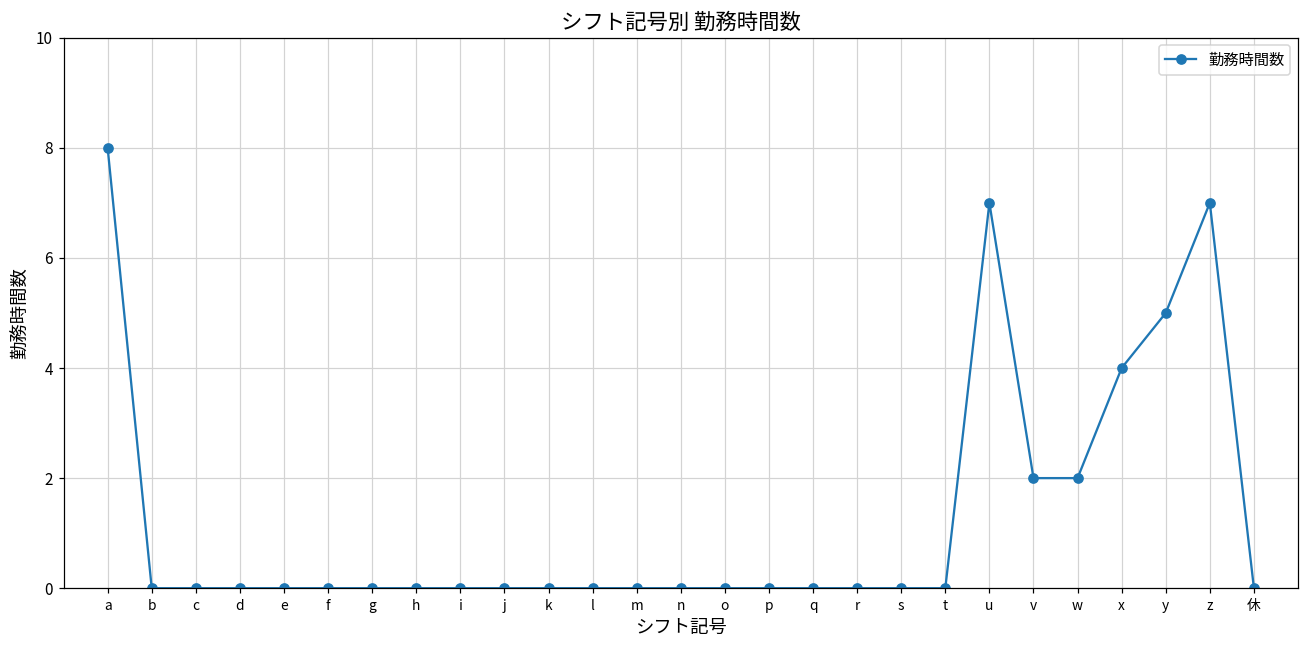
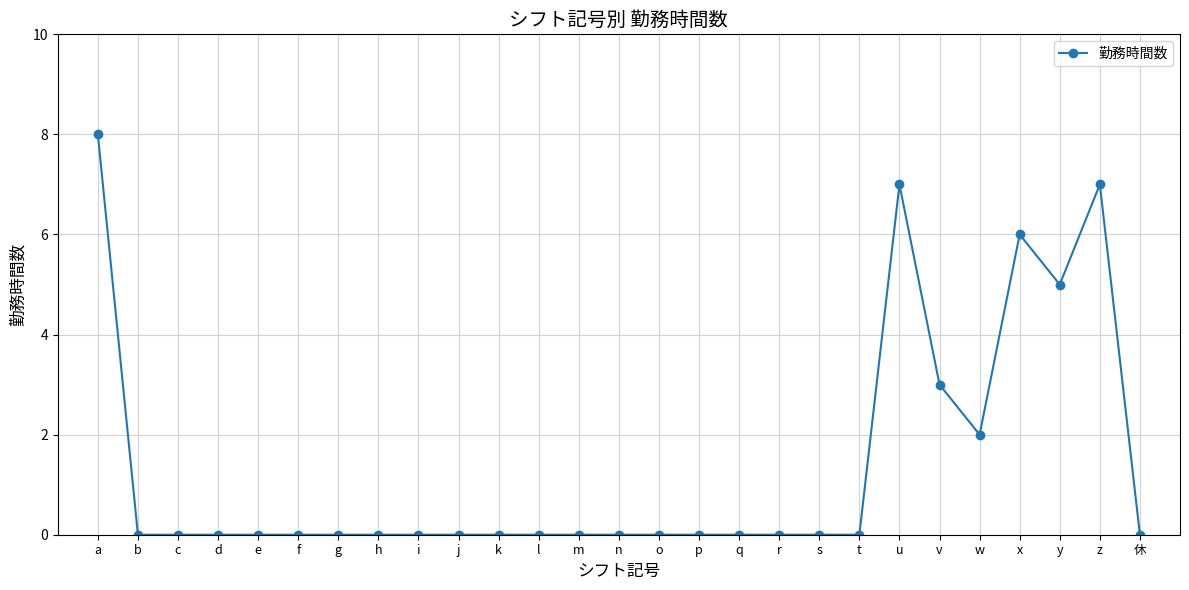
  {
    "a": 8,
    "b": 0,
    "c": 0,
    "d": 0,
    "e": 0,
    "f": 0,
    "g": 0,
    "h": 0,
    "i": 0,
    "j": 0,
    "k": 0,
    "l": 0,
    "m": 0,
    "n": 0,
    "o": 0,
    "p": 0,
    "q": 0,
    "r": 0,
    "s": 0,
    "t": 0,
    "u": 7,
-   "v": 2,
+   "v": 3,
    "w": 2,
-   "x": 4,
+   "x": 6,
    "y": 5,
    "z": 7,
    "休": 0
  }
